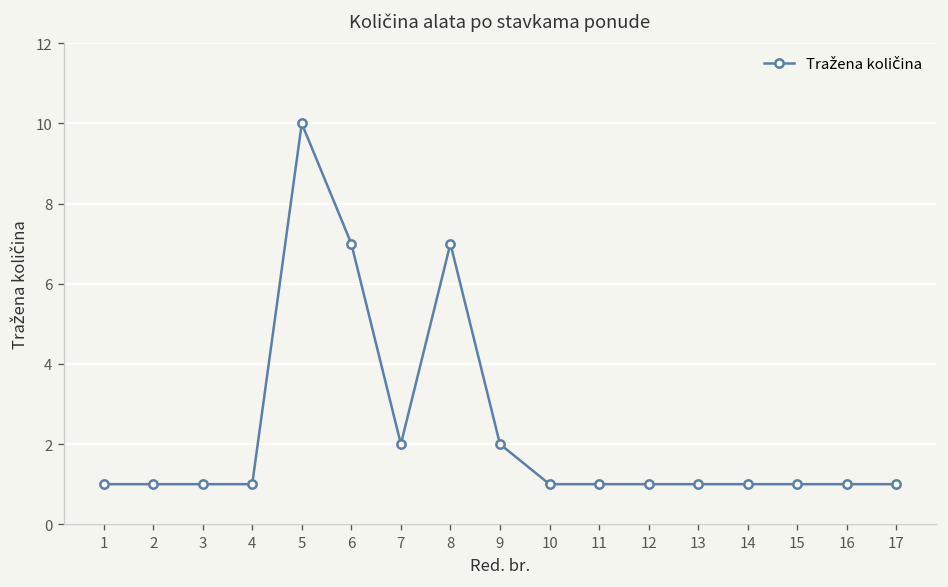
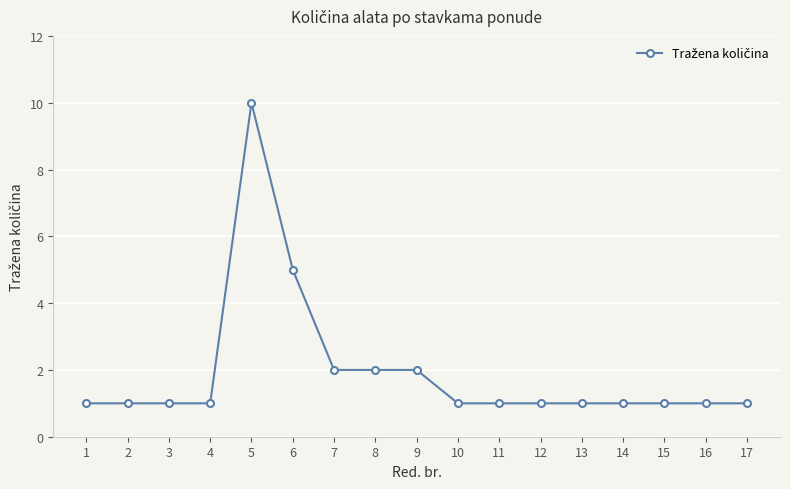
  {
    "1": 1,
    "2": 1,
    "3": 1,
    "4": 1,
    "5": 10,
-   "6": 7,
+   "6": 5,
    "7": 2,
-   "8": 7,
+   "8": 2,
    "9": 2,
    "10": 1,
    "11": 1,
    "12": 1,
    "13": 1,
    "14": 1,
    "15": 1,
    "16": 1,
    "17": 1
  }
